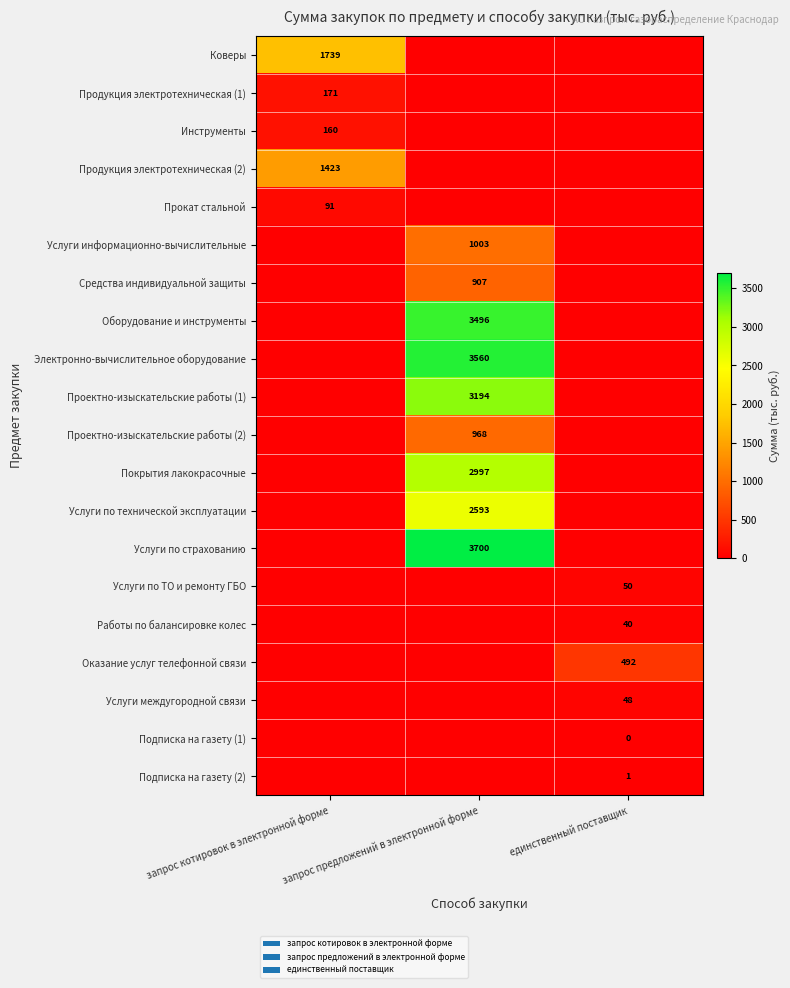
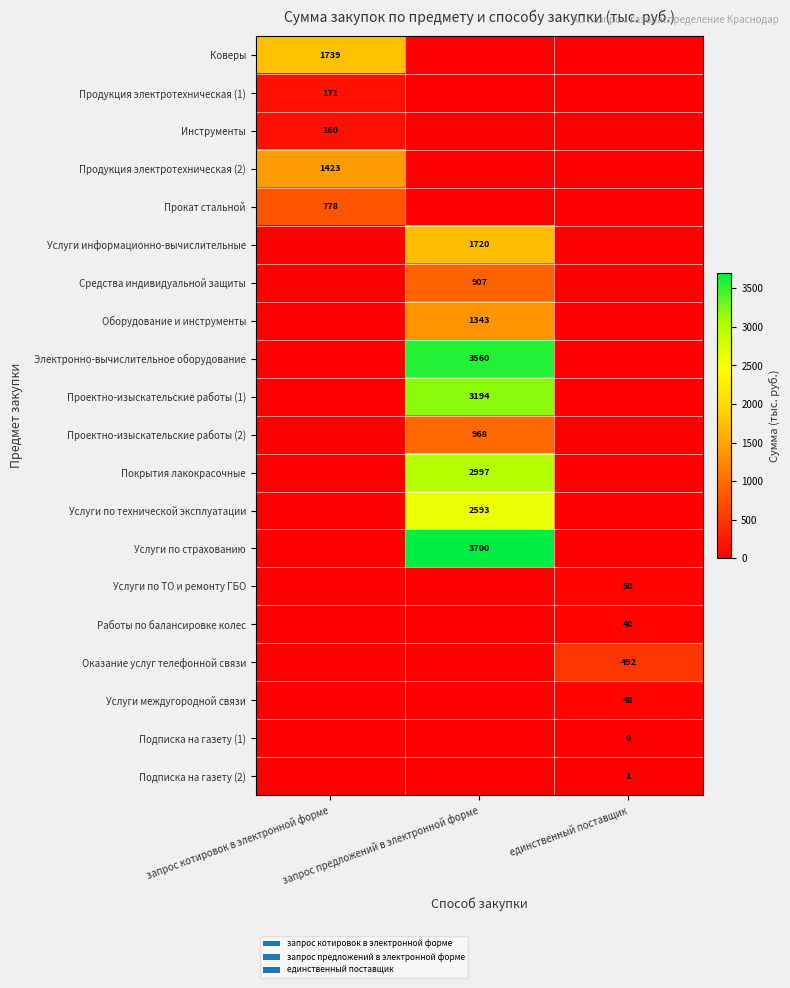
  {
    "Коверы": {
      "запрос котировок в электронной форме": 1739
    },
    "Продукция электротехническая (1)": {
      "запрос котировок в электронной форме": 171
    },
    "Инструменты": {
      "запрос котировок в электронной форме": 160
    },
    "Продукция электротехническая (2)": {
      "запрос котировок в электронной форме": 1423
    },
    "Прокат стальной": {
-     "запрос котировок в электронной форме": 91
+     "запрос котировок в электронной форме": 778
    },
    "Услуги информационно-вычислительные": {
-     "запрос предложений в электронной форме": 1003
+     "запрос предложений в электронной форме": 1720
    },
    "Средства индивидуальной защиты": {
      "запрос предложений в электронной форме": 907
    },
    "Оборудование и инструменты": {
-     "запрос предложений в электронной форме": 3496
+     "запрос предложений в электронной форме": 1343
    },
    "Электронно-вычислительное оборудование": {
      "запрос предложений в электронной форме": 3560
    },
    "Проектно-изыскательские работы (1)": {
      "запрос предложений в электронной форме": 3194
    },
    "Проектно-изыскательские работы (2)": {
      "запрос предложений в электронной форме": 968
    },
    "Покрытия лакокрасочные": {
      "запрос предложений в электронной форме": 2997
    },
    "Услуги по технической эксплуатации": {
      "запрос предложений в электронной форме": 2593
    },
    "Услуги по страхованию": {
      "запрос предложений в электронной форме": 3700
    },
    "Услуги по ТО и ремонту ГБО": {
      "единственный поставщик": 50
    },
    "Работы по балансировке колес": {
      "единственный поставщик": 40
    },
    "Оказание услуг телефонной связи": {
      "единственный поставщик": 492
    },
    "Услуги междугородной связи": {
      "единственный поставщик": 48
    },
    "Подписка на газету (1)": {
      "единственный поставщик": 0
    },
    "Подписка на газету (2)": {
      "единственный поставщик": 1
    }
  }
